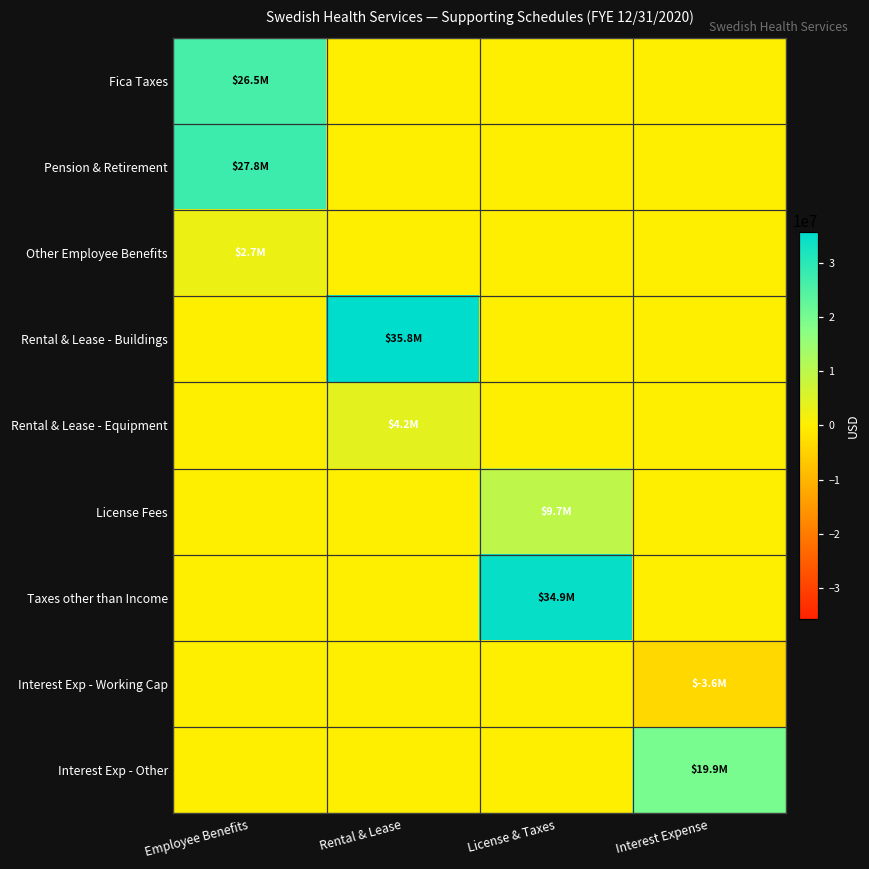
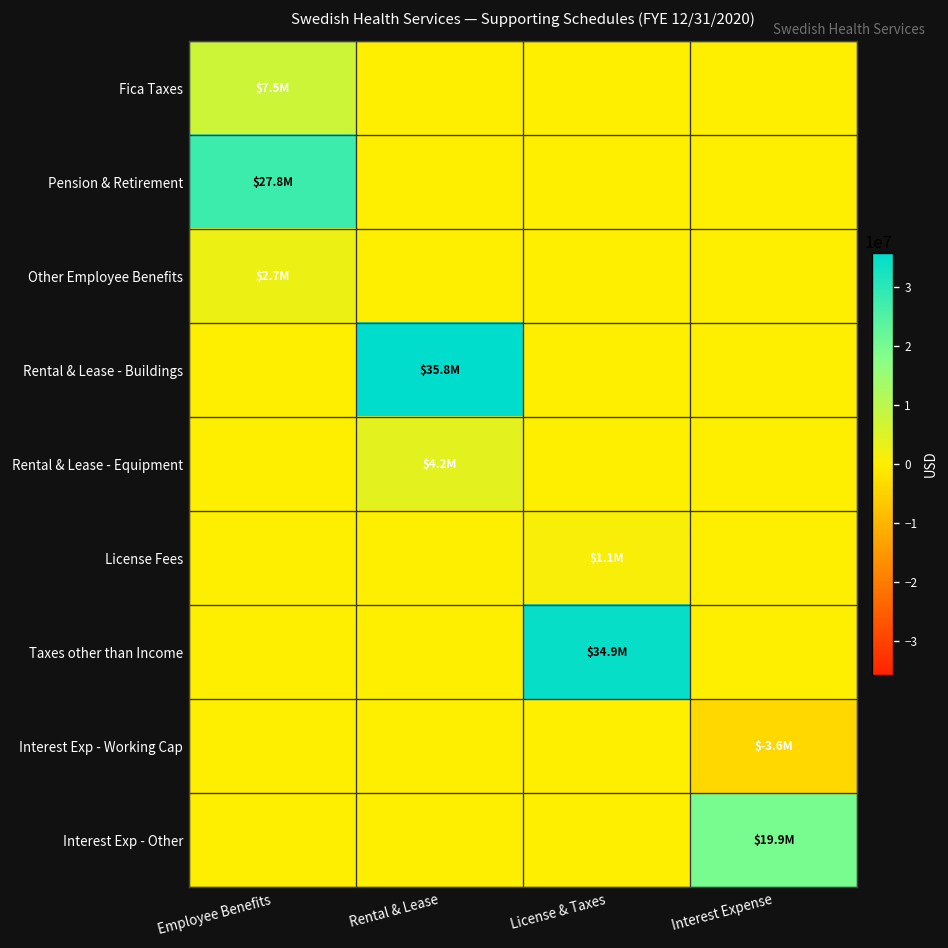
  {
    "Fica Taxes": {
-     "Employee Benefits": "$26.5M"
+     "Employee Benefits": "$7.5M"
    },
    "Pension & Retirement": {
      "Employee Benefits": "$27.8M"
    },
    "Other Employee Benefits": {
      "Employee Benefits": "$2.7M"
    },
    "Rental & Lease - Buildings": {
      "Rental & Lease": "$35.8M"
    },
    "Rental & Lease - Equipment": {
      "Rental & Lease": "$4.2M"
    },
    "License Fees": {
-     "License & Taxes": "$9.7M"
+     "License & Taxes": "$1.1M"
    },
    "Taxes other than Income": {
      "License & Taxes": "$34.9M"
    },
    "Interest Exp - Working Cap": {
      "Interest Expense": "$-3.6M"
    },
    "Interest Exp - Other": {
      "Interest Expense": "$19.9M"
    }
  }
